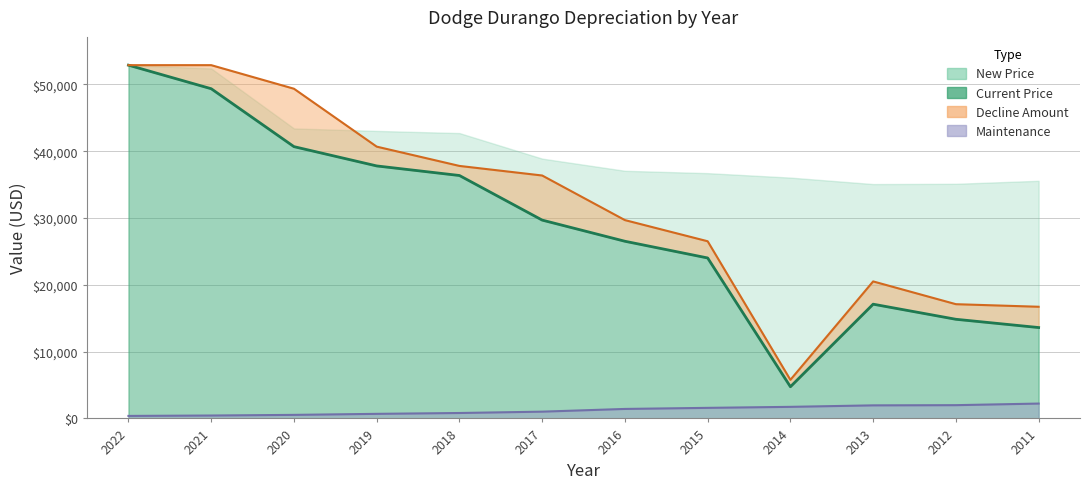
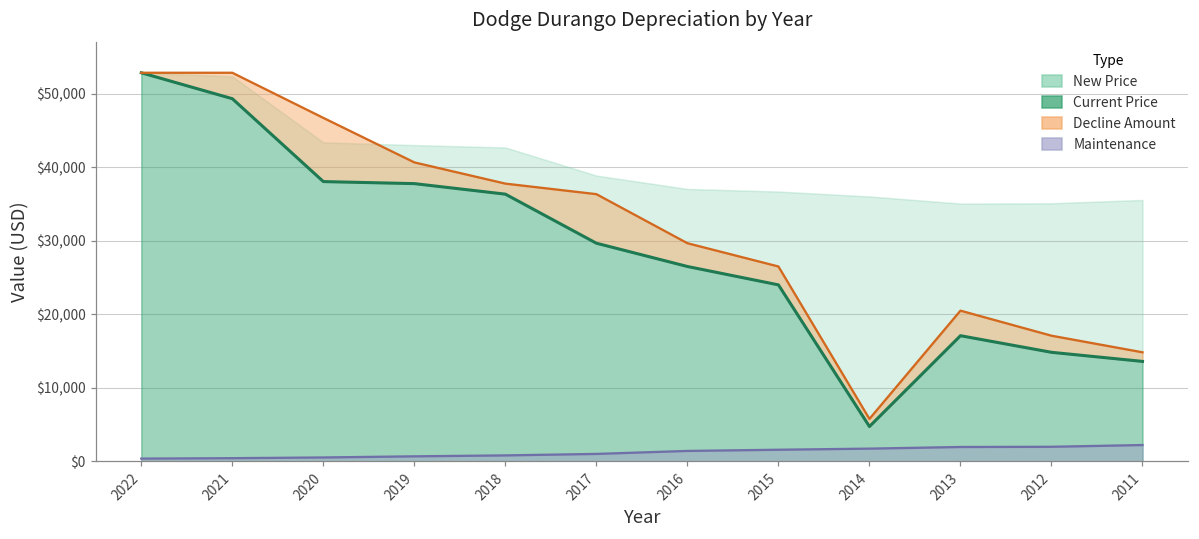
  {
    "Current Price": {
      "2021": "$49,000",
-     "2020": "$41,000",
+     "2020": "$38,000",
      "2019": "$38,000",
      "2018": "$36,000",
      "2017": "$30,000",
      "2016": "$27,000",
      "2015": "$24,000",
      "2014": "$5,000",
      "2013": "$17,000",
      "2012": "$15,000",
      "2011": "$14,000"
    },
    "Decline Amount": {
      "2021": "$4,000",
      "2020": "$9,000",
      "2019": "$3,000",
      "2018": "$1,000",
      "2017": "$7,000",
      "2016": "$3,000",
      "2015": "$3,000",
      "2014": "$1,000",
      "2013": "$3,000",
      "2012": "$2,000",
-     "2011": "$3,000"
+     "2011": "$1,000"
    }
  }
